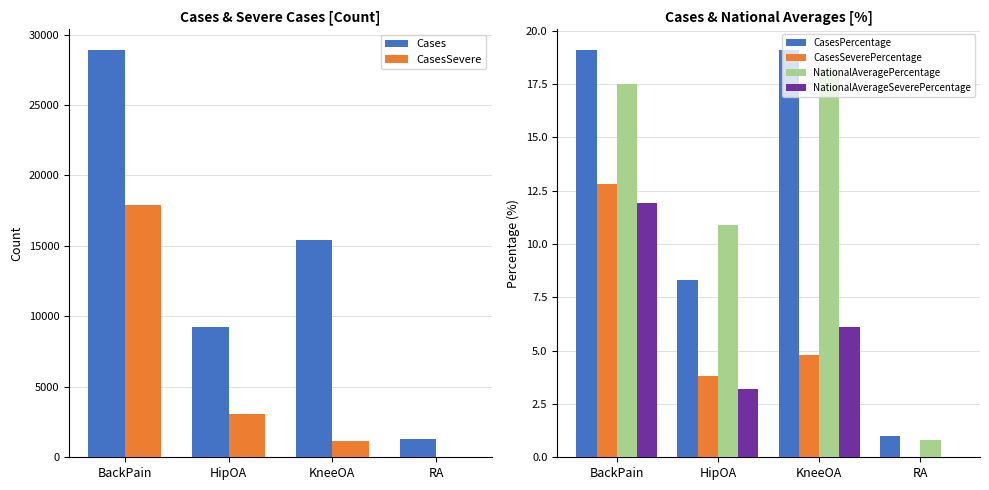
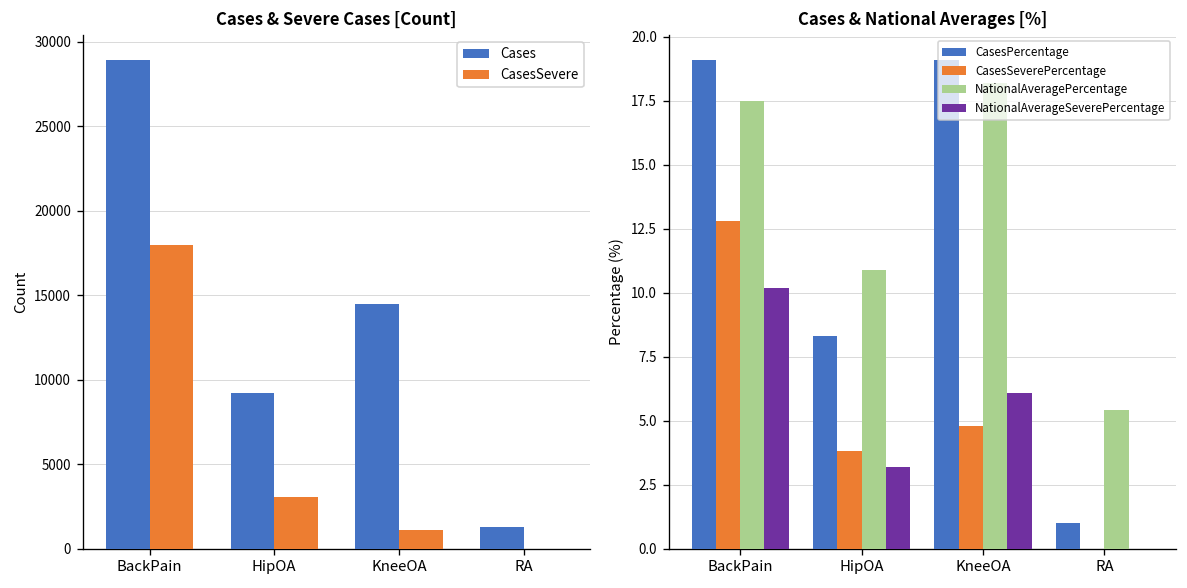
  {
    "Cases & Severe Cases [Count]": {
      "Cases": {
        "BackPain": 28900,
        "HipOA": 9200,
-       "KneeOA": 15400,
+       "KneeOA": 14500,
        "RA": 1300
      },
      "CasesSevere": {
        "BackPain": 17900,
        "HipOA": 3000,
        "KneeOA": 1100,
        "RA": 0
      }
    },
    "Cases & National Averages [%]": {
      "CasesPercentage": {
        "BackPain": 19.1,
        "HipOA": 8.3,
        "RA": 1.0
      },
      "CasesSeverePercentage": {
        "BackPain": 12.8,
        "HipOA": 3.8,
        "KneeOA": 4.8,
        "RA": 0.0
      },
      "NationalAveragePercentage": {
        "BackPain": 17.5,
        "HipOA": 10.9,
-       "RA": 0.8
+       "RA": 5.4
      },
      "NationalAverageSeverePercentage": {
-       "BackPain": 11.9,
+       "BackPain": 10.2,
        "HipOA": 3.2,
        "KneeOA": 6.1,
        "RA": 0.0
      }
    }
  }
